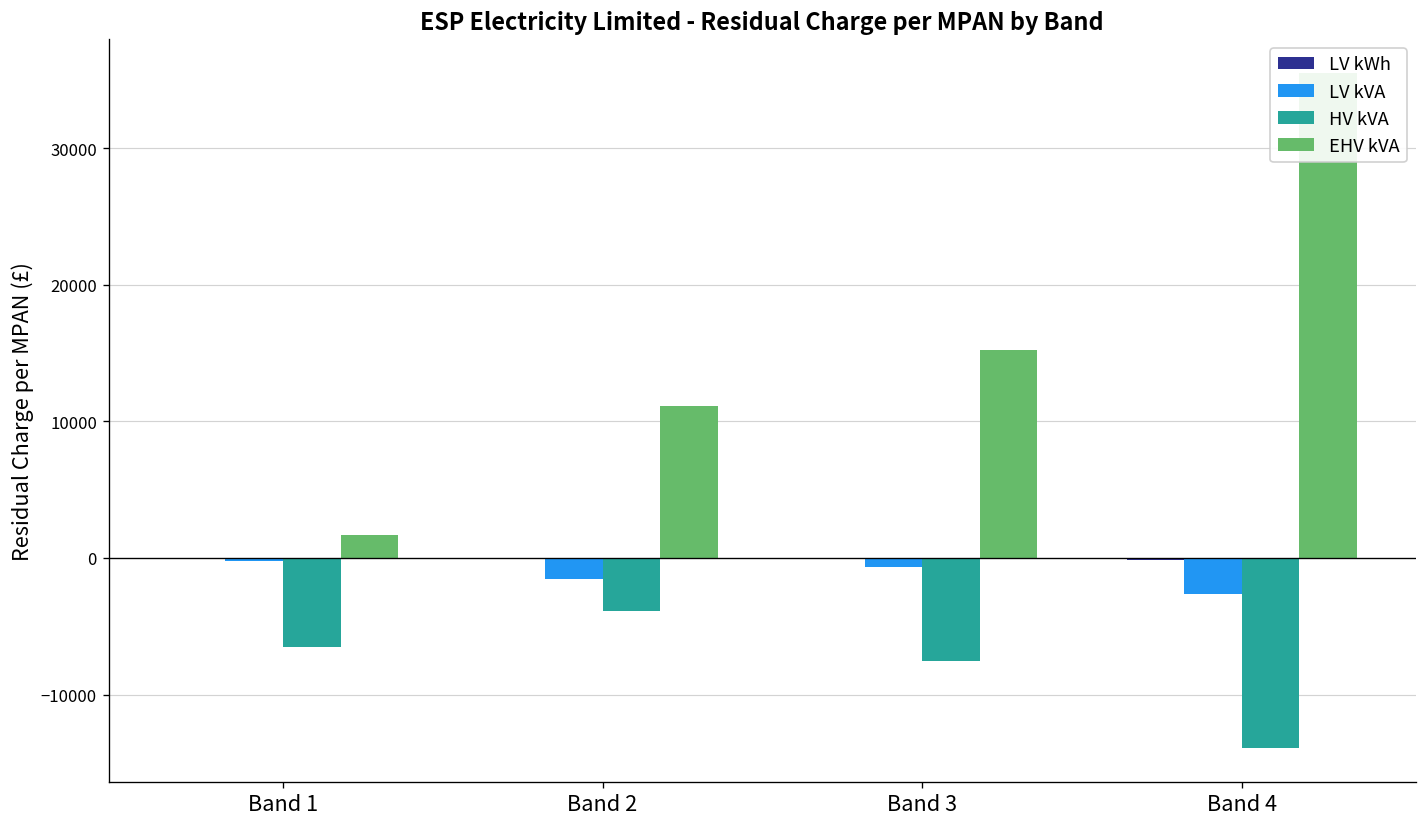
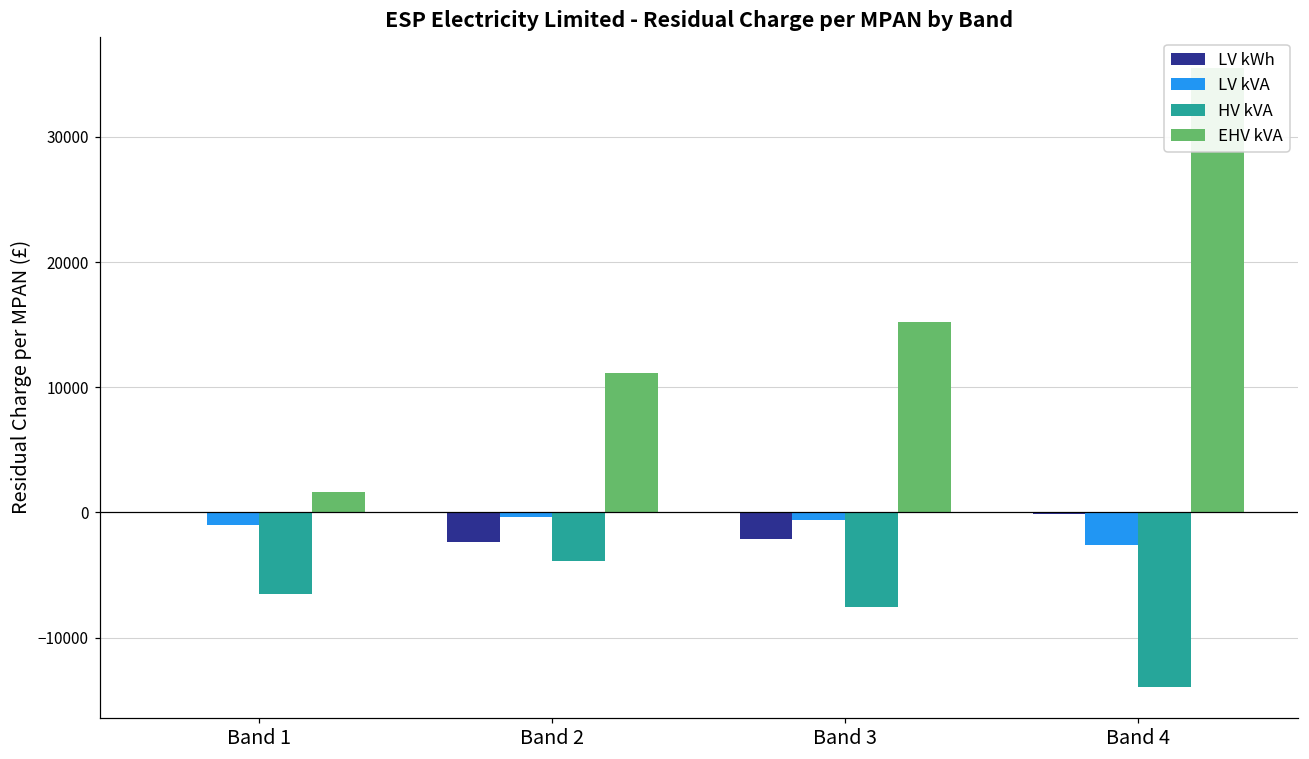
  {
    "LV kWh": {
-     "Band 2": 0,
-     "Band 3": 0
+     "Band 2": -2400,
+     "Band 3": -2100
    },
    "LV kVA": {
-     "Band 1": -200,
-     "Band 2": -1500,
+     "Band 1": -1000,
+     "Band 2": -400,
      "Band 3": -600,
      "Band 4": -2600
    },
    "HV kVA": {
      "Band 1": -6500,
      "Band 2": -3900,
      "Band 3": -7500,
      "Band 4": -13900
    },
    "EHV kVA": {
      "Band 1": 1700,
      "Band 2": 11100,
      "Band 3": 15200
    }
  }
